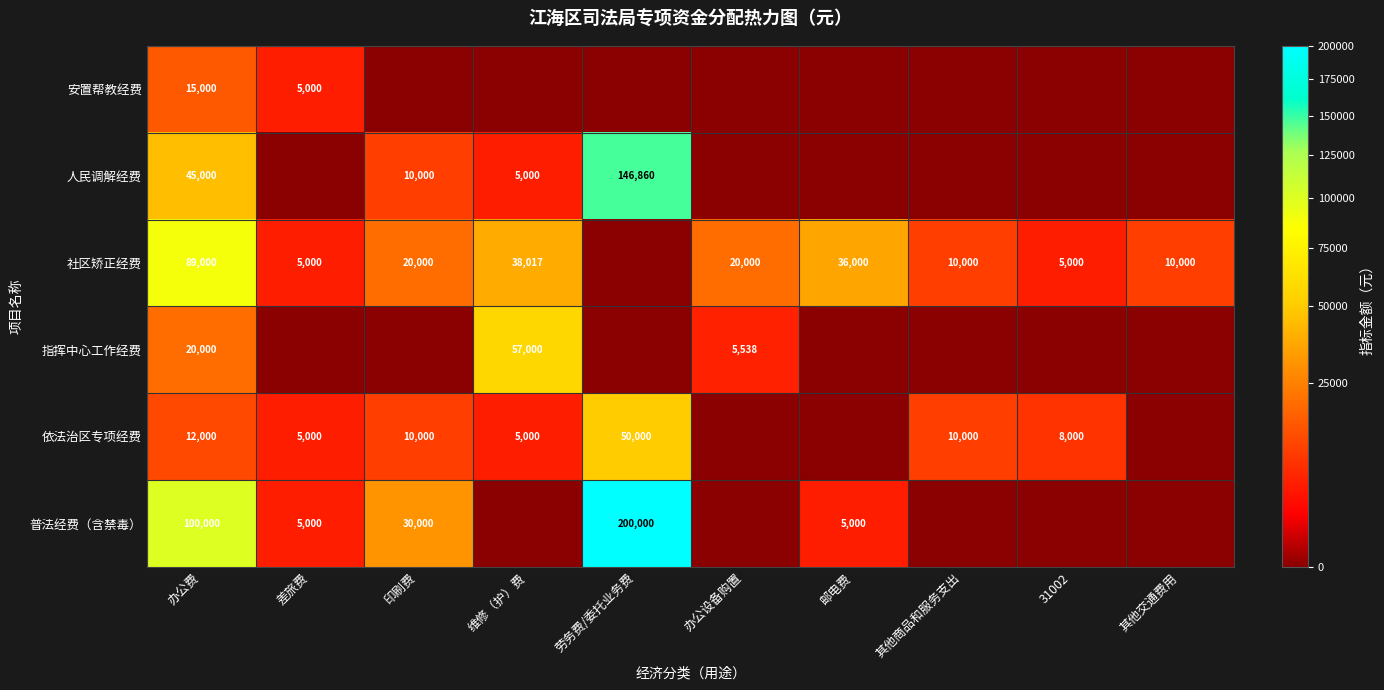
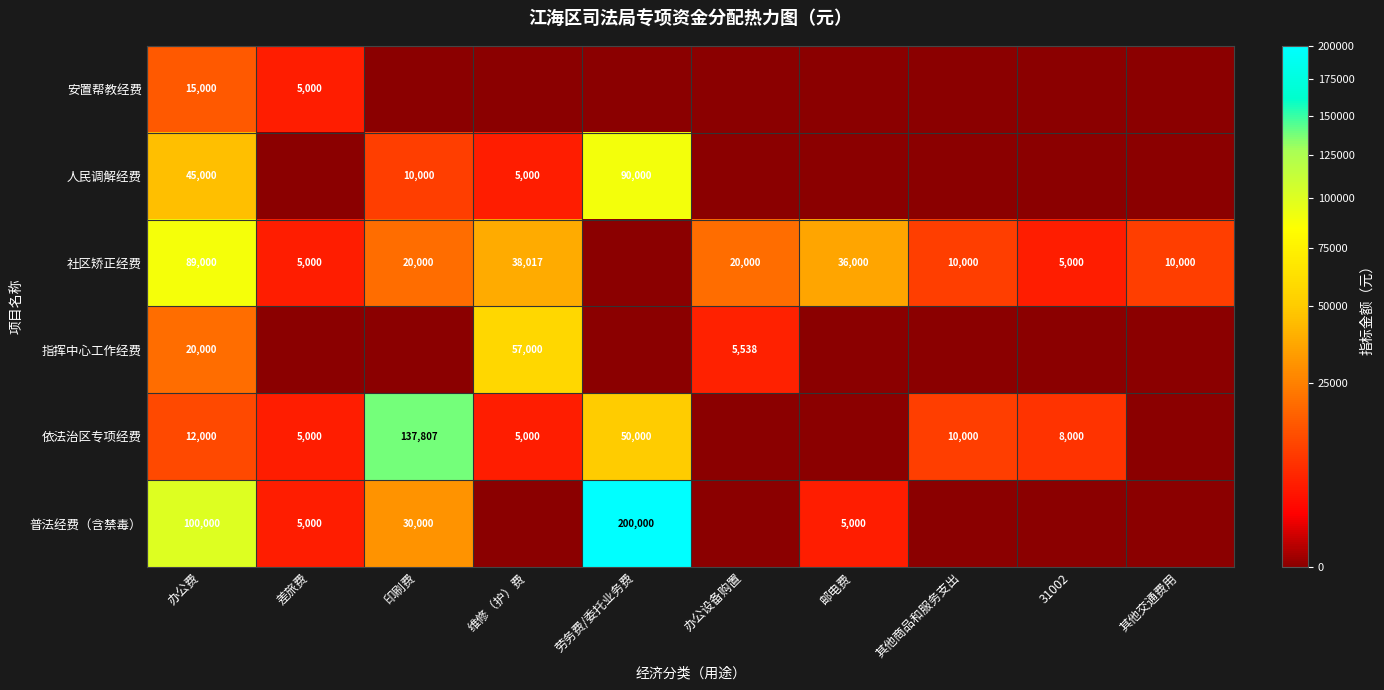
  {
    "安置帮教经费": {
      "办公费": "15,000",
      "差旅费": "5,000"
    },
    "人民调解经费": {
      "办公费": "45,000",
      "印刷费": "10,000",
      "维修（护）费": "5,000",
-     "劳务费/委托业务费": "146,860"
+     "劳务费/委托业务费": "90,000"
    },
    "社区矫正经费": {
      "办公费": "89,000",
      "差旅费": "5,000",
      "印刷费": "20,000",
      "维修（护）费": "38,017",
      "办公设备购置": "20,000",
      "邮电费": "36,000",
      "其他商品和服务支出": "10,000",
      "31002": "5,000",
      "其他交通费用": "10,000"
    },
    "指挥中心工作经费": {
      "办公费": "20,000",
      "维修（护）费": "57,000",
      "办公设备购置": "5,538"
    },
    "依法治区专项经费": {
      "办公费": "12,000",
      "差旅费": "5,000",
-     "印刷费": "10,000",
+     "印刷费": "137,807",
      "维修（护）费": "5,000",
      "劳务费/委托业务费": "50,000",
      "其他商品和服务支出": "10,000",
      "31002": "8,000"
    },
    "普法经费（含禁毒）": {
      "办公费": "100,000",
      "差旅费": "5,000",
      "印刷费": "30,000",
      "劳务费/委托业务费": "200,000",
      "邮电费": "5,000"
    }
  }
